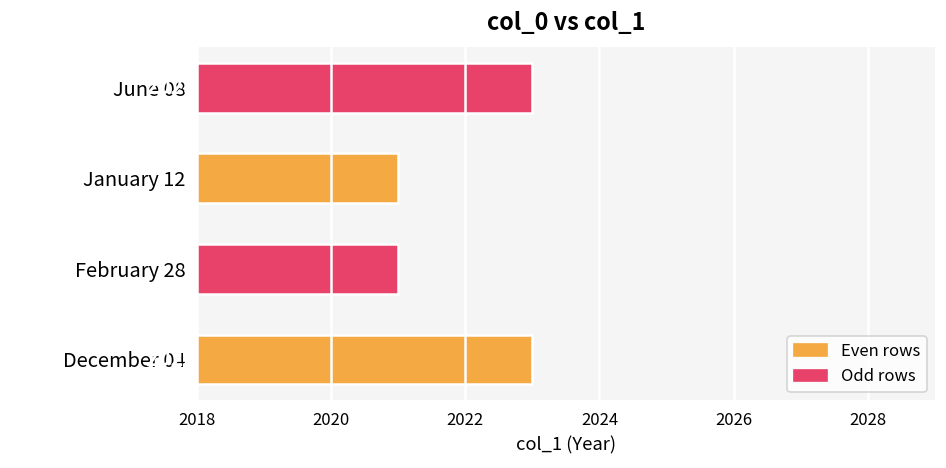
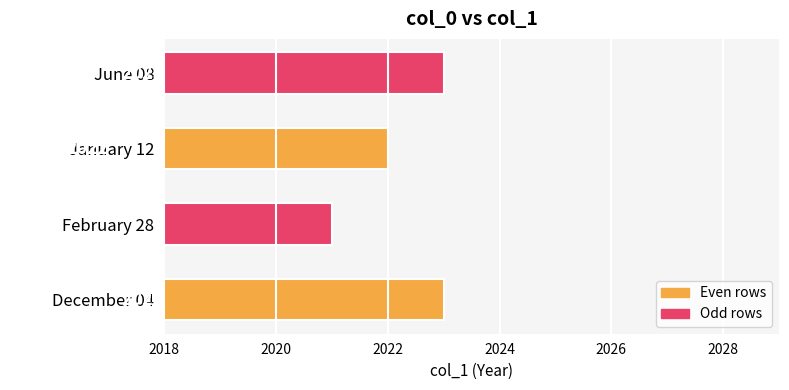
  {
    "June 08": 2023,
-   "January 12": 2021,
+   "January 12": 2022,
    "February 28": 2021,
    "December 04": 2023
  }
